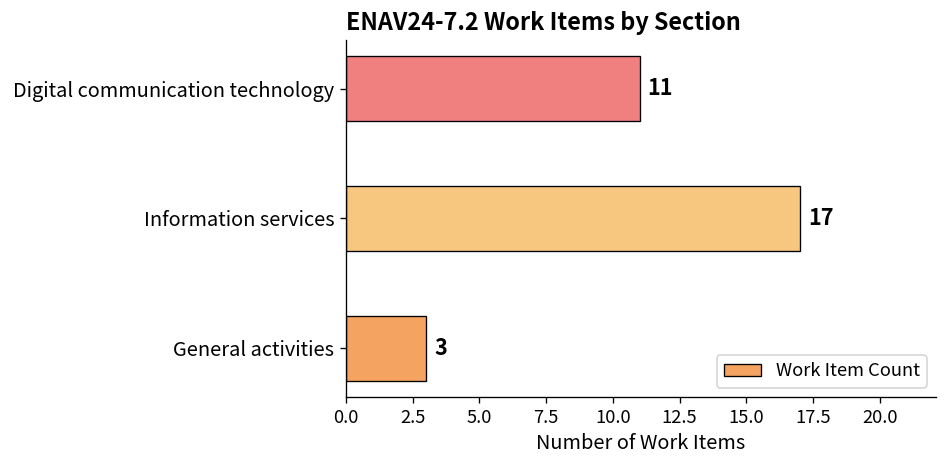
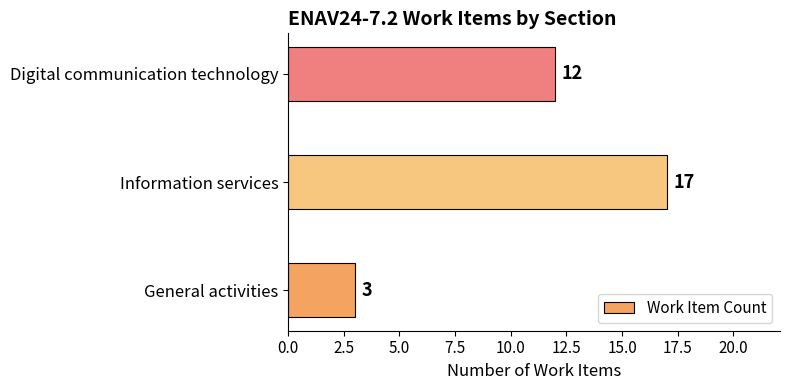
  {
-   "Digital communication technology": 11,
+   "Digital communication technology": 12,
    "Information services": 17,
    "General activities": 3
  }
